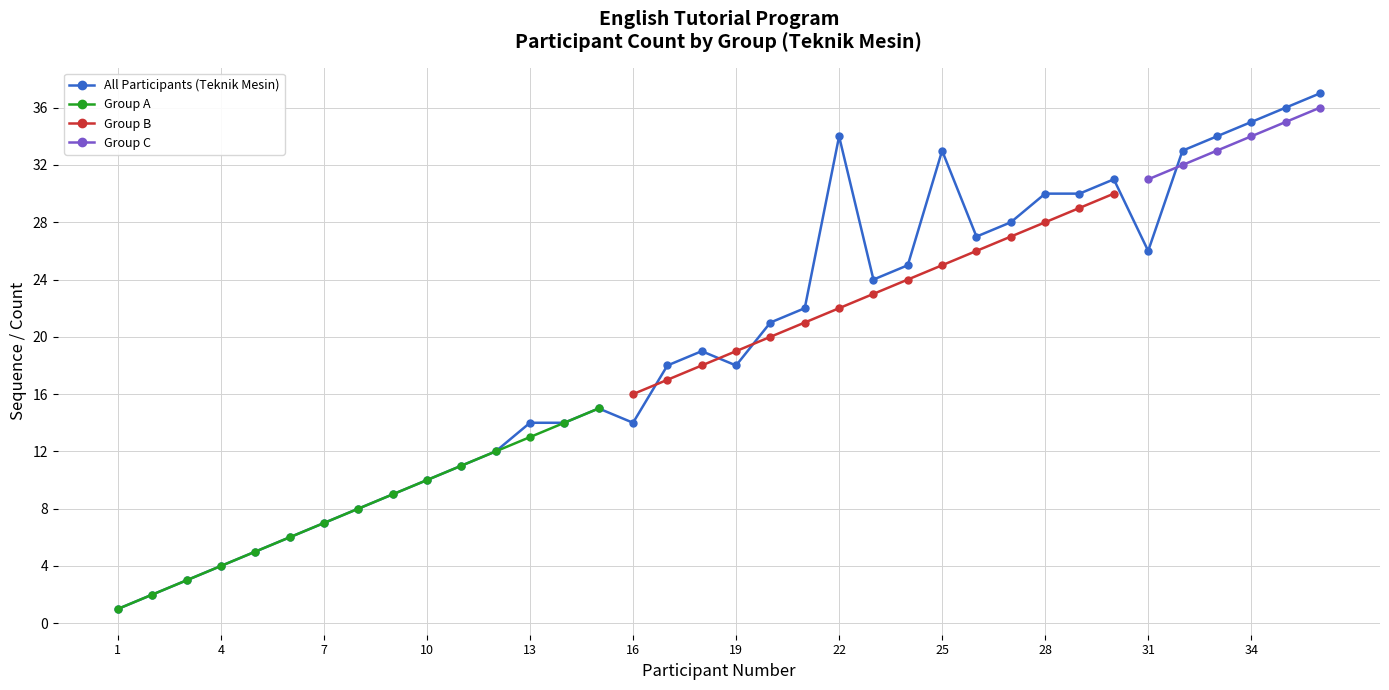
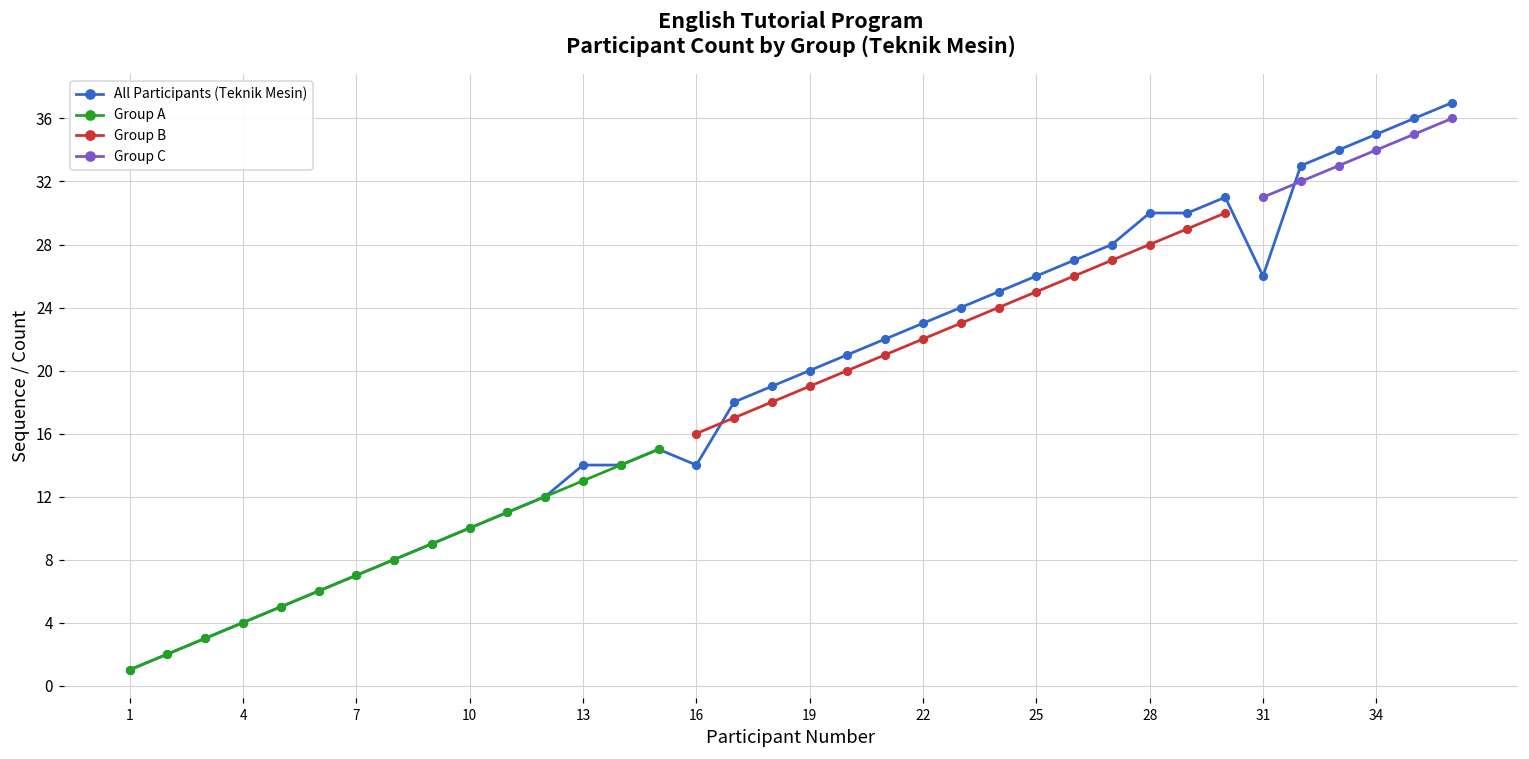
  {
    "All Participants (Teknik Mesin)": {
      "13": 14,
      "16": 14,
-     "19": 18,
-     "22": 34,
-     "25": 33,
+     "19": 20,
+     "22": 23,
+     "25": 26,
      "28": 30,
      "31": 26,
      "34": 35
    }
  }
